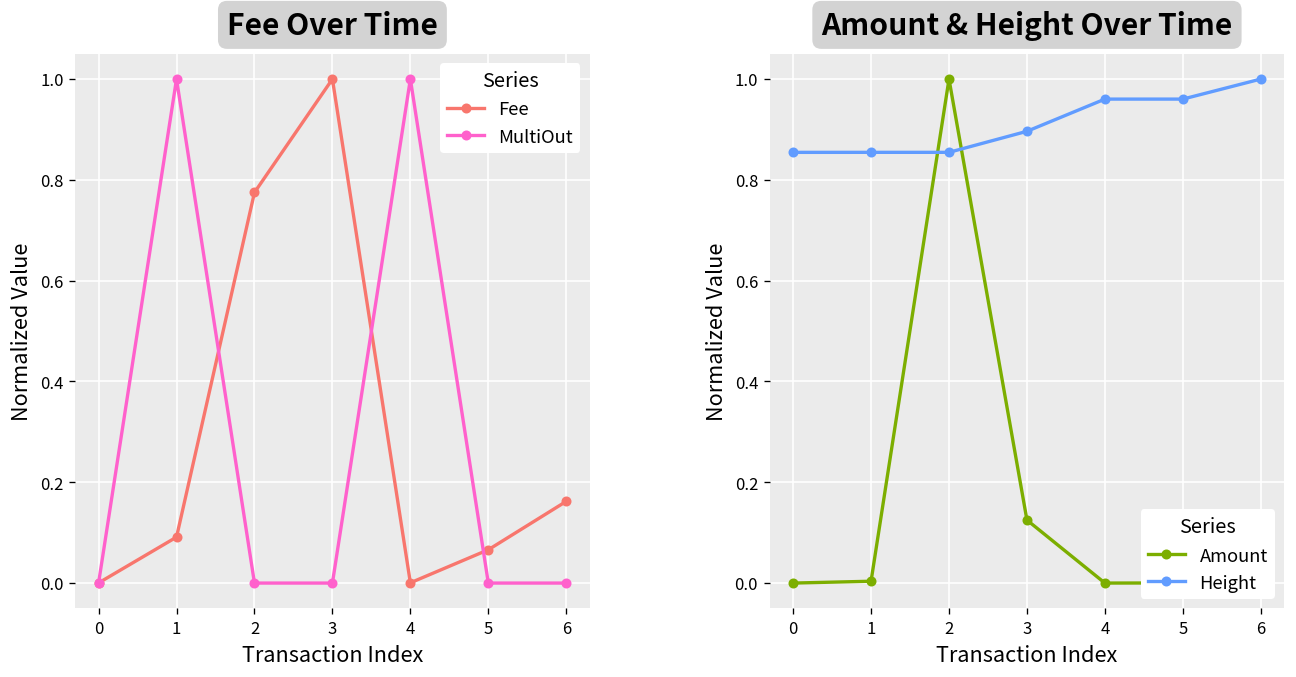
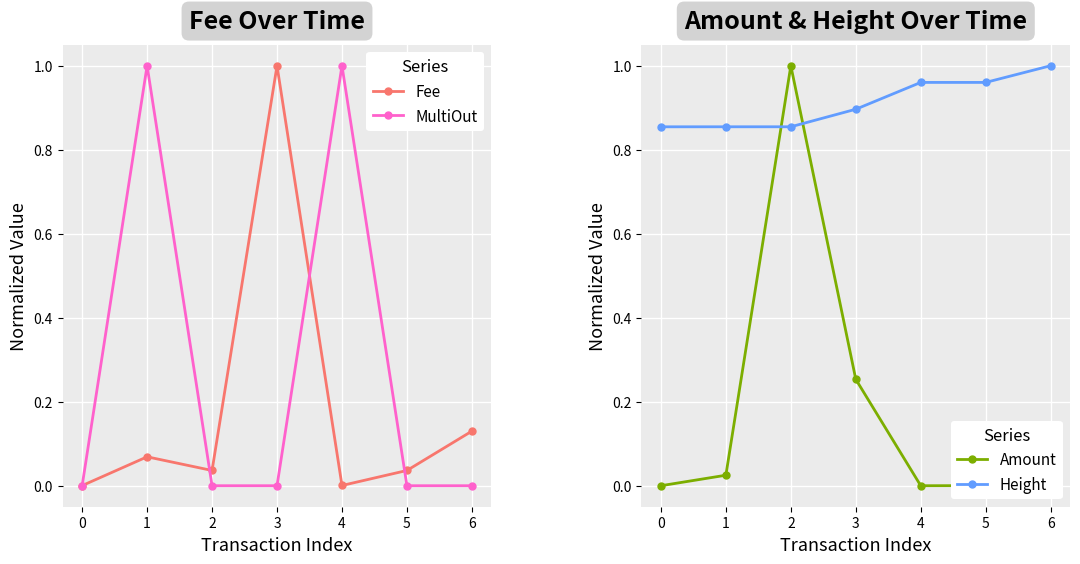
  {
    "Fee Over Time": {
      "Fee": {
-       "1": 0.09,
-       "2": 0.77,
+       "1": 0.07,
+       "2": 0.04,
        "3": 1.00,
        "4": 0.00,
-       "5": 0.07,
-       "6": 0.16
+       "5": 0.04,
+       "6": 0.13
      },
      "MultiOut": {
        "1": 1.00,
        "2": 0.00,
        "3": 0.00,
        "4": 1.00,
        "5": 0.00,
        "6": 0.00
      }
    },
    "Amount & Height Over Time": {
      "Amount": {
        "0": 0.00,
-       "1": 0.00,
+       "1": 0.03,
        "2": 1.00,
-       "3": 0.13,
+       "3": 0.25,
        "4": 0.00
      },
      "Height": {
        "0": 0.85,
        "1": 0.85,
        "2": 0.85,
        "3": 0.90,
        "4": 0.96,
        "5": 0.96,
        "6": 1.00
      }
    }
  }
